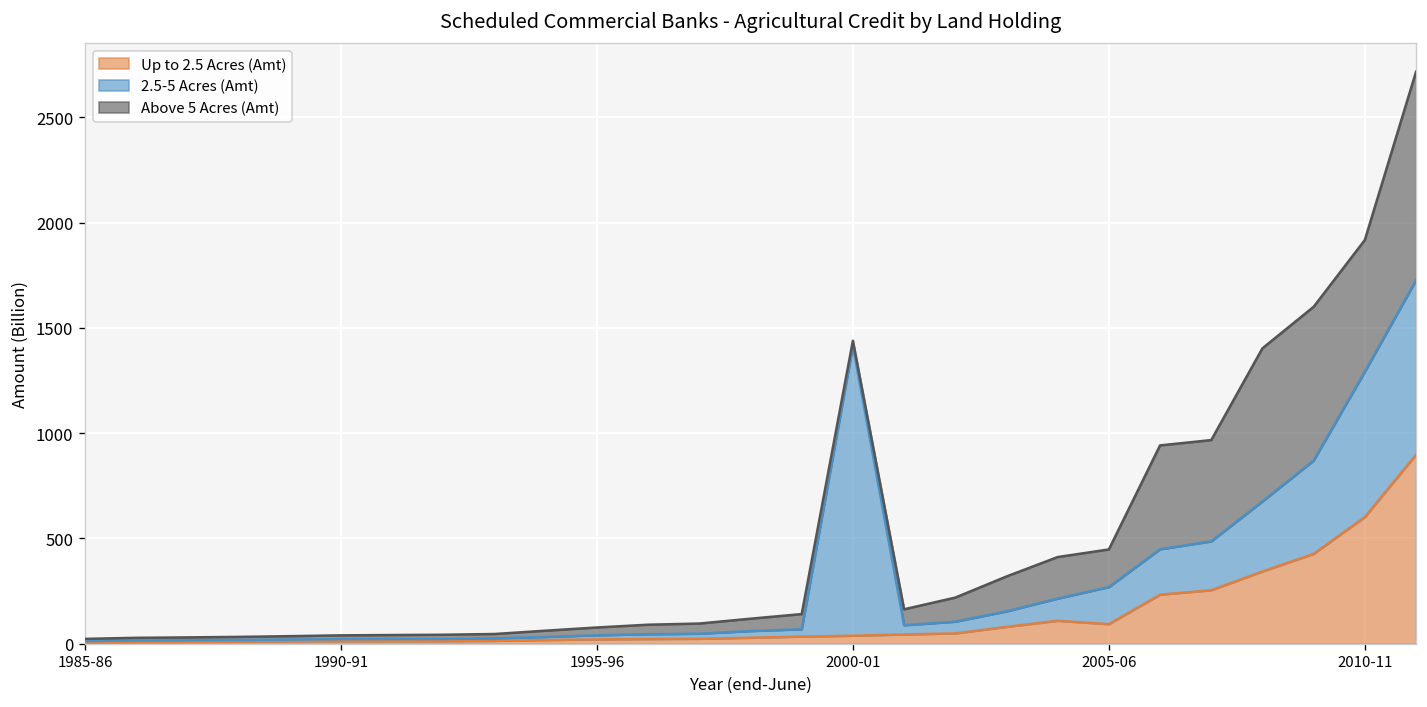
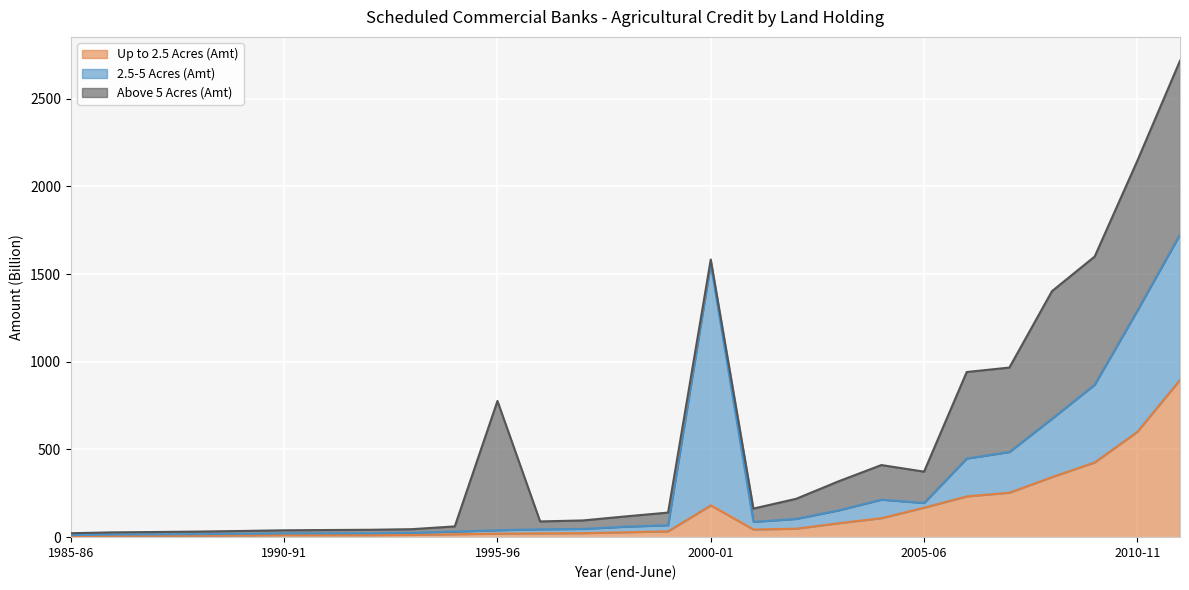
  {
    "Up to 2.5 Acres (Amt)": {
      "1995-96": 20,
-     "2000-01": 40,
-     "2005-06": 90,
+     "2000-01": 180,
+     "2005-06": 170,
      "2010-11": 600
    },
    "2.5-5 Acres (Amt)": {
      "1995-96": 20,
      "2000-01": 1380,
-     "2005-06": 180,
+     "2005-06": 30,
      "2010-11": 690
    },
    "Above 5 Acres (Amt)": {
      "1990-91": 20,
-     "1995-96": 40,
+     "1995-96": 740,
      "2000-01": 20,
      "2005-06": 180,
-     "2010-11": 630
+     "2010-11": 850
    }
  }
